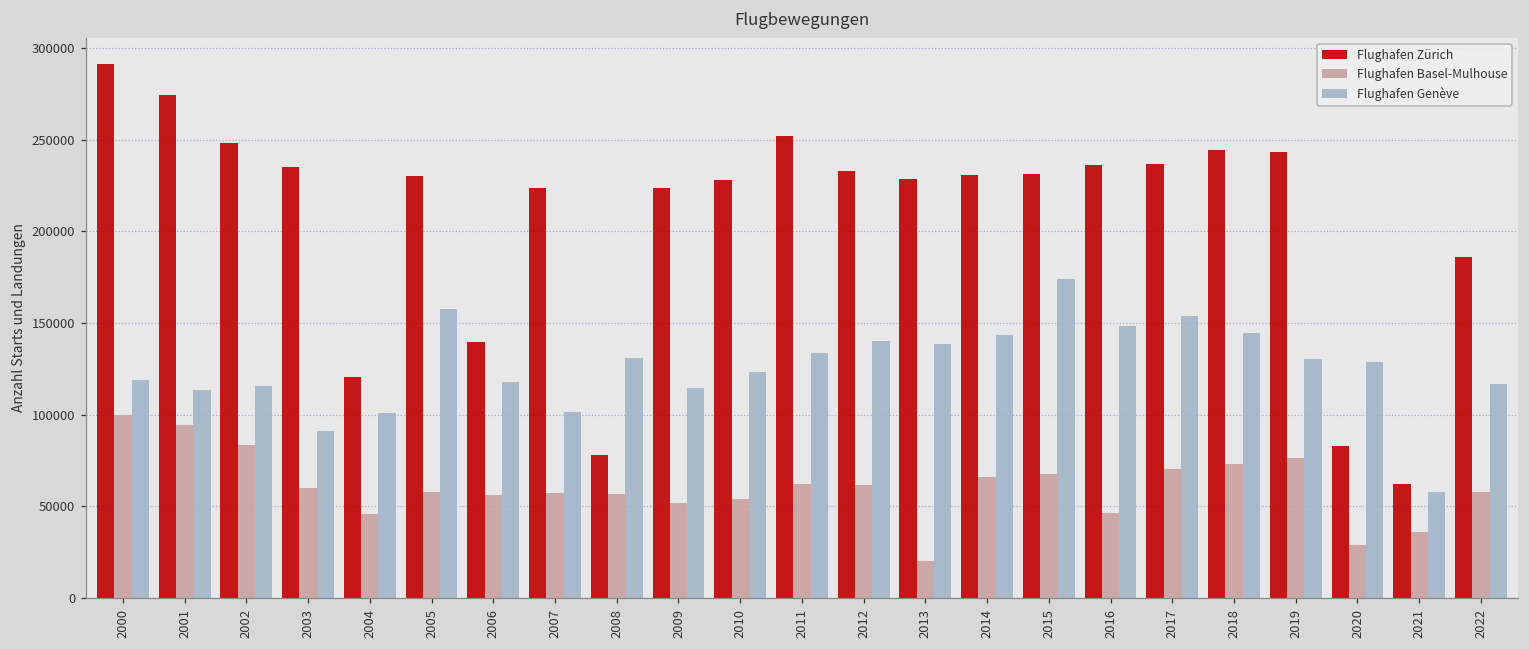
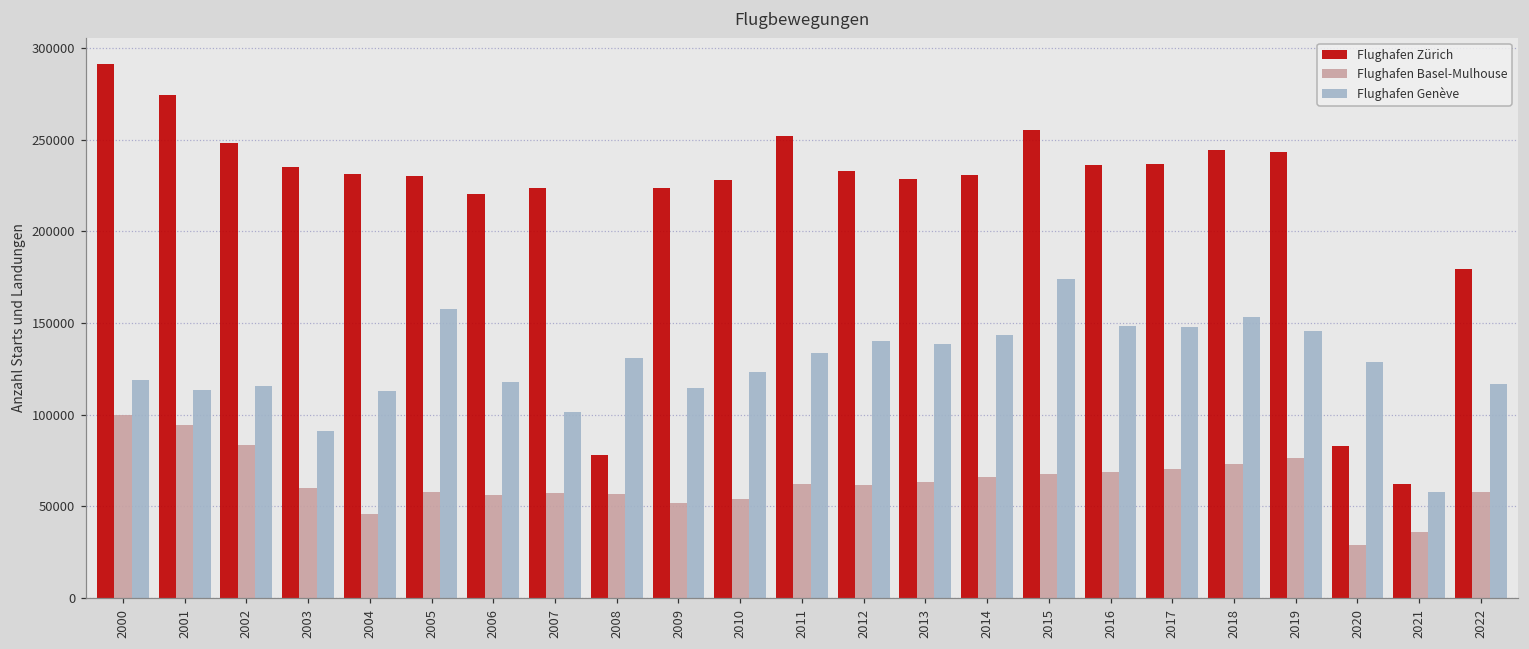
  {
    "Flughafen Zürich": {
      "2000": 291000,
      "2001": 274000,
      "2002": 248000,
      "2003": 235000,
-     "2004": 121000,
+     "2004": 231000,
      "2005": 230000,
-     "2006": 139000,
+     "2006": 220000,
      "2007": 224000,
      "2008": 78000,
      "2009": 223000,
      "2010": 228000,
      "2011": 252000,
      "2012": 233000,
      "2013": 228000,
      "2014": 231000,
-     "2015": 231000,
+     "2015": 255000,
      "2016": 236000,
      "2017": 236000,
      "2018": 244000,
      "2019": 243000,
      "2020": 83000,
      "2021": 62000,
-     "2022": 186000
+     "2022": 180000
    },
    "Flughafen Basel-Mulhouse": {
      "2000": 100000,
      "2001": 94000,
      "2002": 83000,
      "2003": 60000,
      "2004": 46000,
      "2005": 58000,
      "2006": 56000,
      "2007": 57000,
      "2008": 57000,
      "2009": 52000,
      "2010": 54000,
      "2011": 62000,
      "2012": 62000,
-     "2013": 20000,
+     "2013": 63000,
      "2014": 66000,
      "2015": 68000,
-     "2016": 47000,
+     "2016": 69000,
      "2017": 70000,
      "2018": 73000,
      "2019": 76000,
      "2020": 29000,
      "2021": 36000,
      "2022": 58000
    },
    "Flughafen Genève": {
      "2000": 119000,
      "2001": 113000,
      "2002": 115000,
      "2003": 91000,
-     "2004": 101000,
+     "2004": 113000,
      "2005": 158000,
      "2006": 118000,
      "2007": 102000,
      "2008": 131000,
      "2009": 115000,
      "2010": 123000,
      "2011": 134000,
      "2012": 140000,
      "2013": 139000,
      "2014": 143000,
      "2015": 174000,
      "2016": 148000,
-     "2017": 154000,
-     "2018": 145000,
-     "2019": 131000,
+     "2017": 148000,
+     "2018": 153000,
+     "2019": 146000,
      "2020": 129000,
      "2021": 58000,
      "2022": 117000
    }
  }
